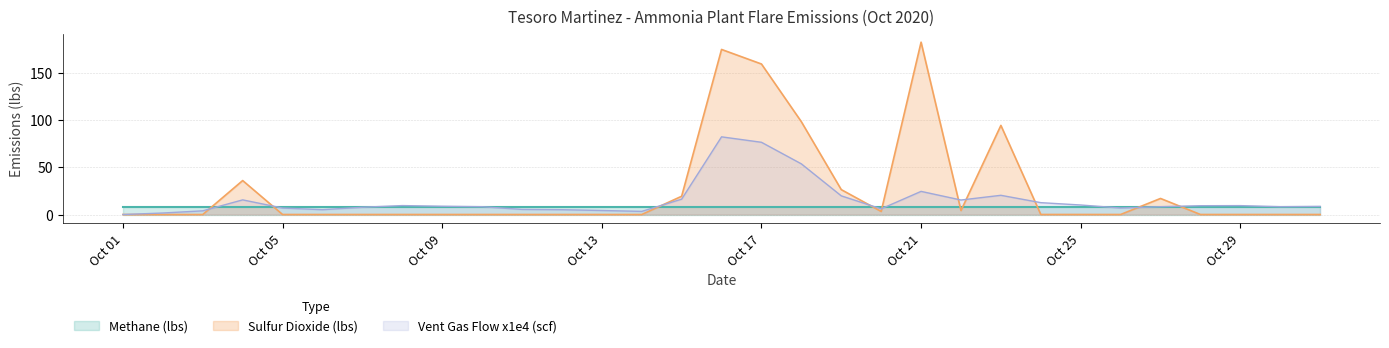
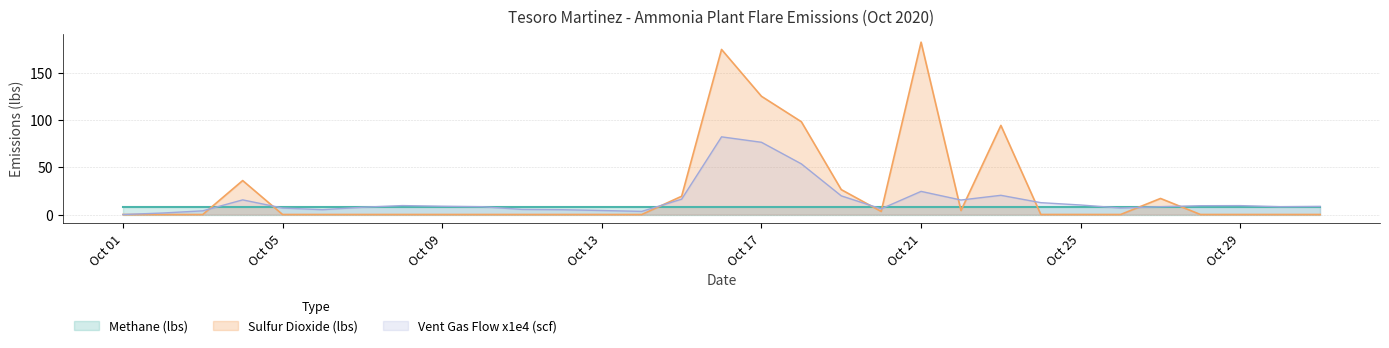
  {
    "Sulfur Dioxide (lbs)": {
      "Oct 05": 0,
      "Oct 09": 0,
      "Oct 13": 0,
-     "Oct 17": 160,
+     "Oct 17": 130,
      "Oct 21": 180,
      "Oct 25": 0,
      "Oct 29": 0
    }
  }
